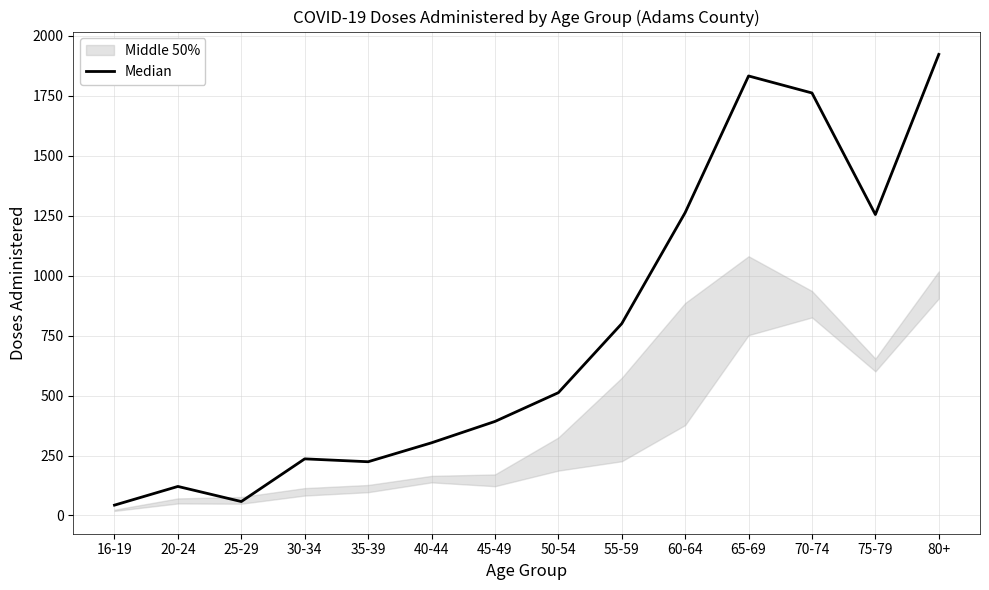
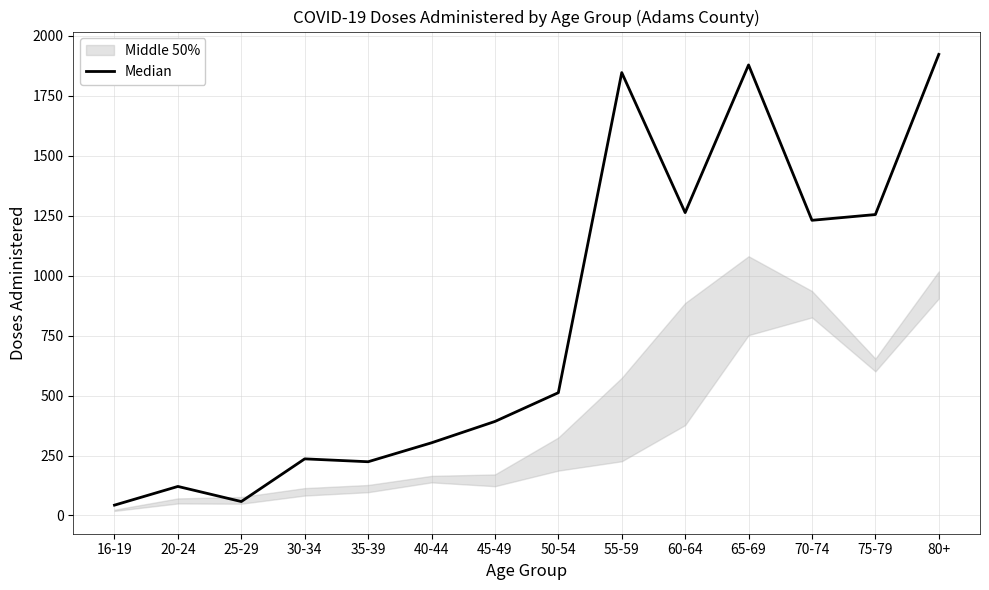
  {
    "Median": {
      "16-19": 40,
      "20-24": 120,
      "25-29": 60,
      "30-34": 240,
      "35-39": 220,
      "40-44": 300,
      "45-49": 390,
      "50-54": 510,
-     "55-59": 800,
+     "55-59": 1850,
      "60-64": 1260,
-     "65-69": 1830,
-     "70-74": 1760,
+     "65-69": 1880,
+     "70-74": 1230,
      "75-79": 1260,
      "80+": 1920
    }
  }
